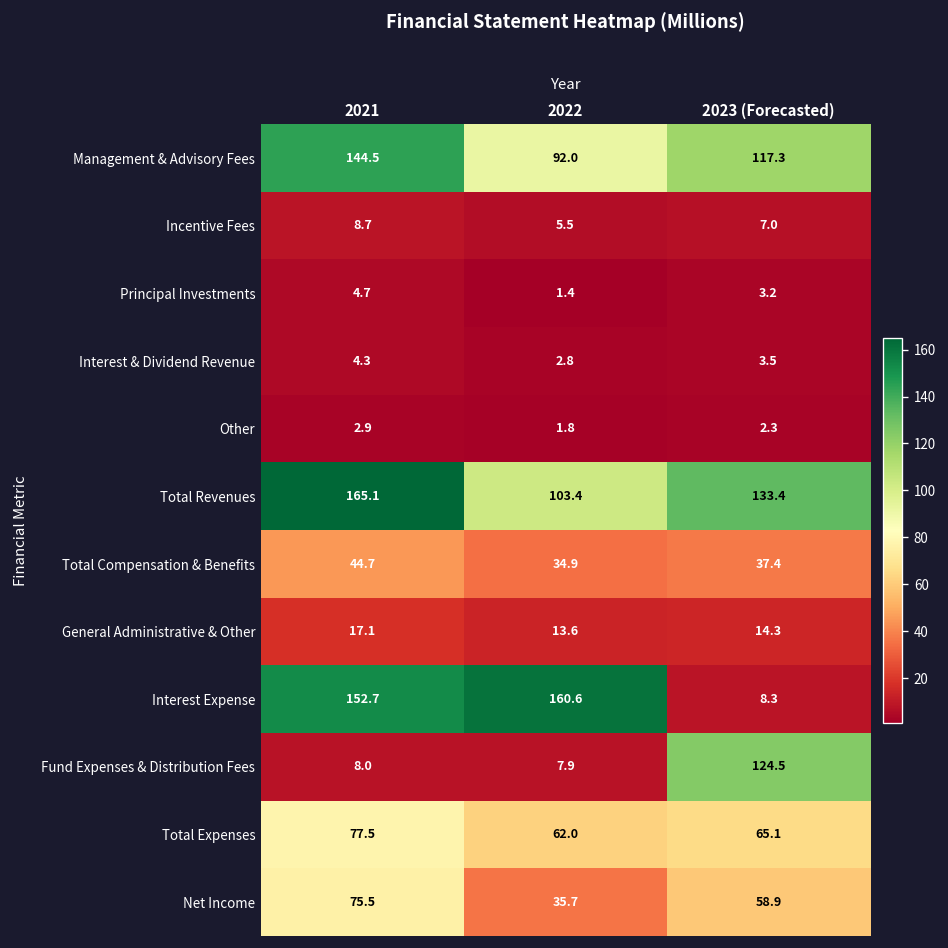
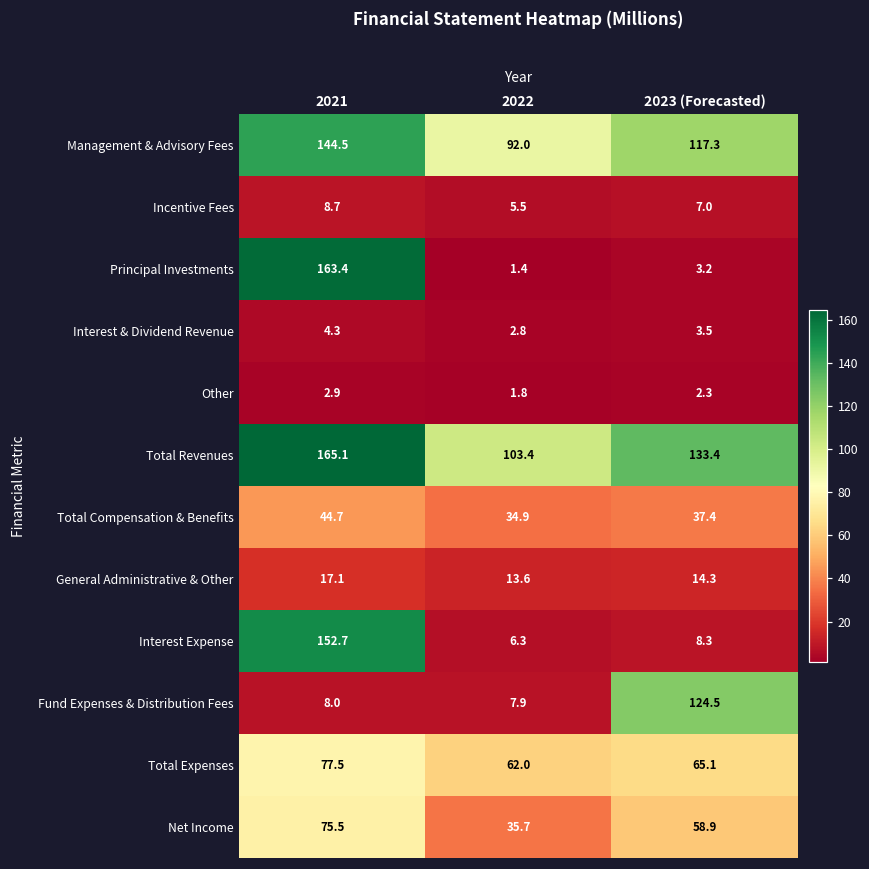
  {
    "Management & Advisory Fees": {
      "2021": 144.5,
      "2022": 92.0,
      "2023 (Forecasted)": 117.3
    },
    "Incentive Fees": {
      "2021": 8.7,
      "2022": 5.5,
      "2023 (Forecasted)": 7.0
    },
    "Principal Investments": {
-     "2021": 4.7,
+     "2021": 163.4,
      "2022": 1.4,
      "2023 (Forecasted)": 3.2
    },
    "Interest & Dividend Revenue": {
      "2021": 4.3,
      "2022": 2.8,
      "2023 (Forecasted)": 3.5
    },
    "Other": {
      "2021": 2.9,
      "2022": 1.8,
      "2023 (Forecasted)": 2.3
    },
    "Total Revenues": {
      "2021": 165.1,
      "2022": 103.4,
      "2023 (Forecasted)": 133.4
    },
    "Total Compensation & Benefits": {
      "2021": 44.7,
      "2022": 34.9,
      "2023 (Forecasted)": 37.4
    },
    "General Administrative & Other": {
      "2021": 17.1,
      "2022": 13.6,
      "2023 (Forecasted)": 14.3
    },
    "Interest Expense": {
      "2021": 152.7,
-     "2022": 160.6,
+     "2022": 6.3,
      "2023 (Forecasted)": 8.3
    },
    "Fund Expenses & Distribution Fees": {
      "2021": 8.0,
      "2022": 7.9,
      "2023 (Forecasted)": 124.5
    },
    "Total Expenses": {
      "2021": 77.5,
      "2022": 62.0,
      "2023 (Forecasted)": 65.1
    },
    "Net Income": {
      "2021": 75.5,
      "2022": 35.7,
      "2023 (Forecasted)": 58.9
    }
  }
